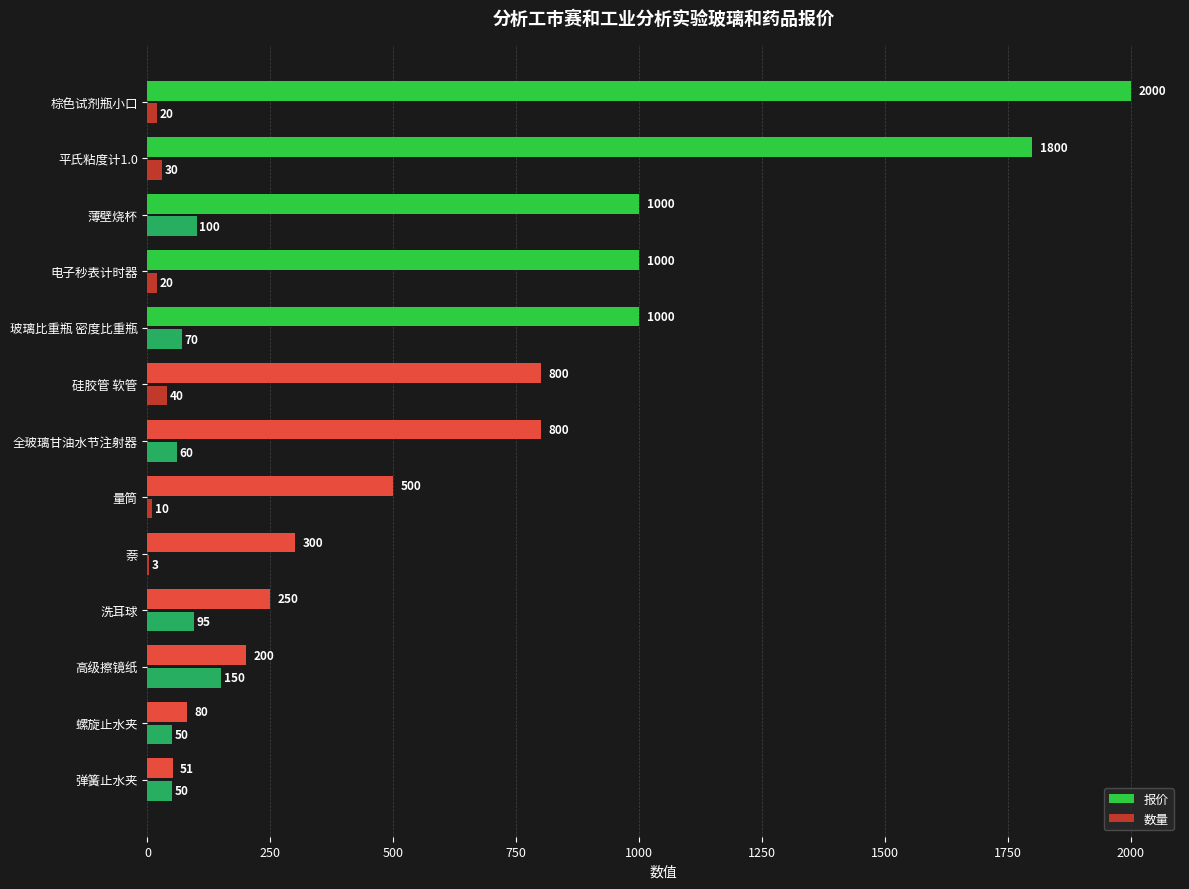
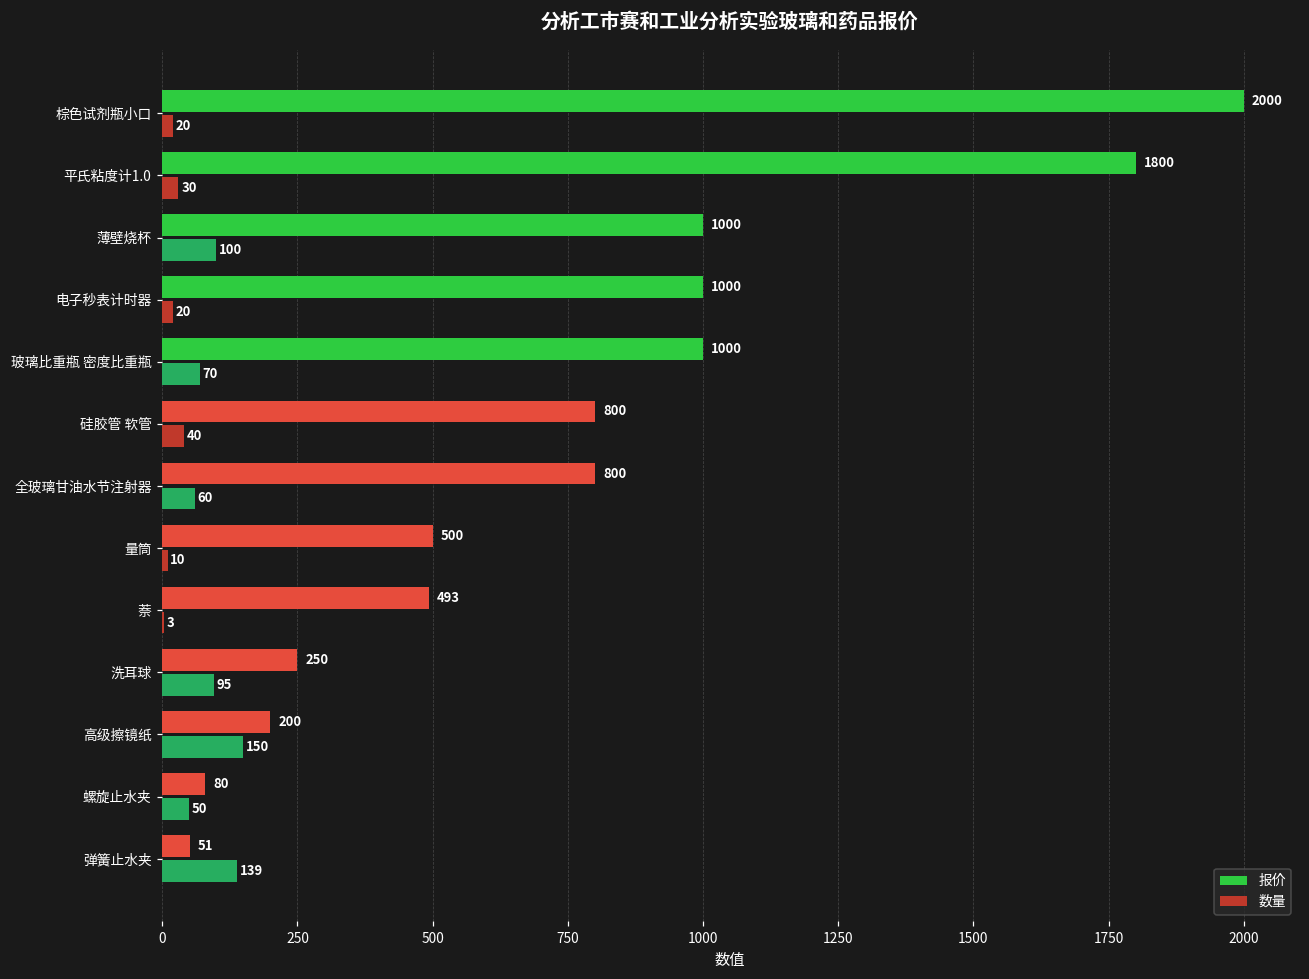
  {
    "报价": {
      "棕色试剂瓶小口": 2000,
      "平氏粘度计1.0": 1800,
      "薄壁烧杯": 1000,
      "电子秒表计时器": 1000,
      "玻璃比重瓶 密度比重瓶": 1000,
      "硅胶管 软管": 800,
      "全玻璃甘油水节注射器": 800,
      "量筒": 500,
-     "萘": 300,
+     "萘": 493,
      "洗耳球": 250,
      "高级擦镜纸": 200,
      "螺旋止水夹": 80,
      "弹簧止水夹": 51
    },
    "数量": {
      "棕色试剂瓶小口": 20,
      "平氏粘度计1.0": 30,
      "薄壁烧杯": 100,
      "电子秒表计时器": 20,
      "玻璃比重瓶 密度比重瓶": 70,
      "硅胶管 软管": 40,
      "全玻璃甘油水节注射器": 60,
      "量筒": 10,
      "萘": 3,
      "洗耳球": 95,
      "高级擦镜纸": 150,
      "螺旋止水夹": 50,
-     "弹簧止水夹": 50
+     "弹簧止水夹": 139
    }
  }
